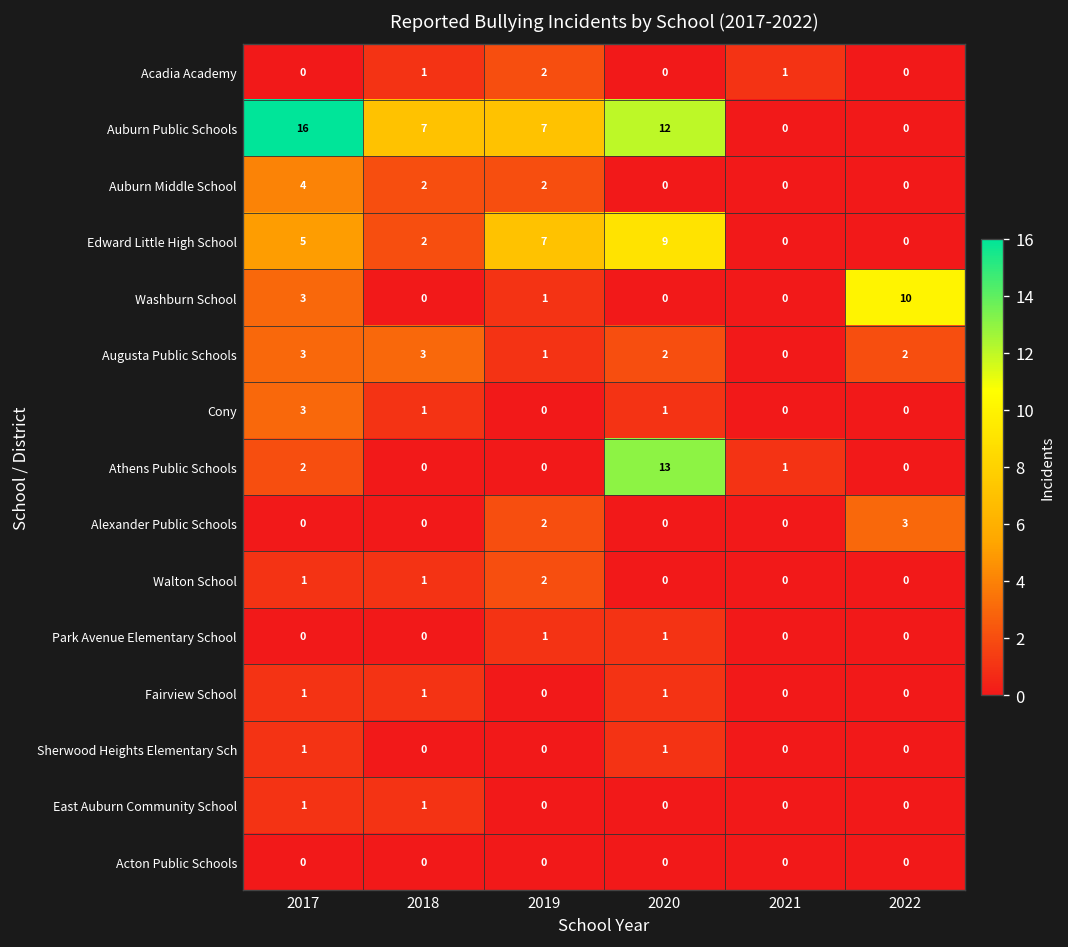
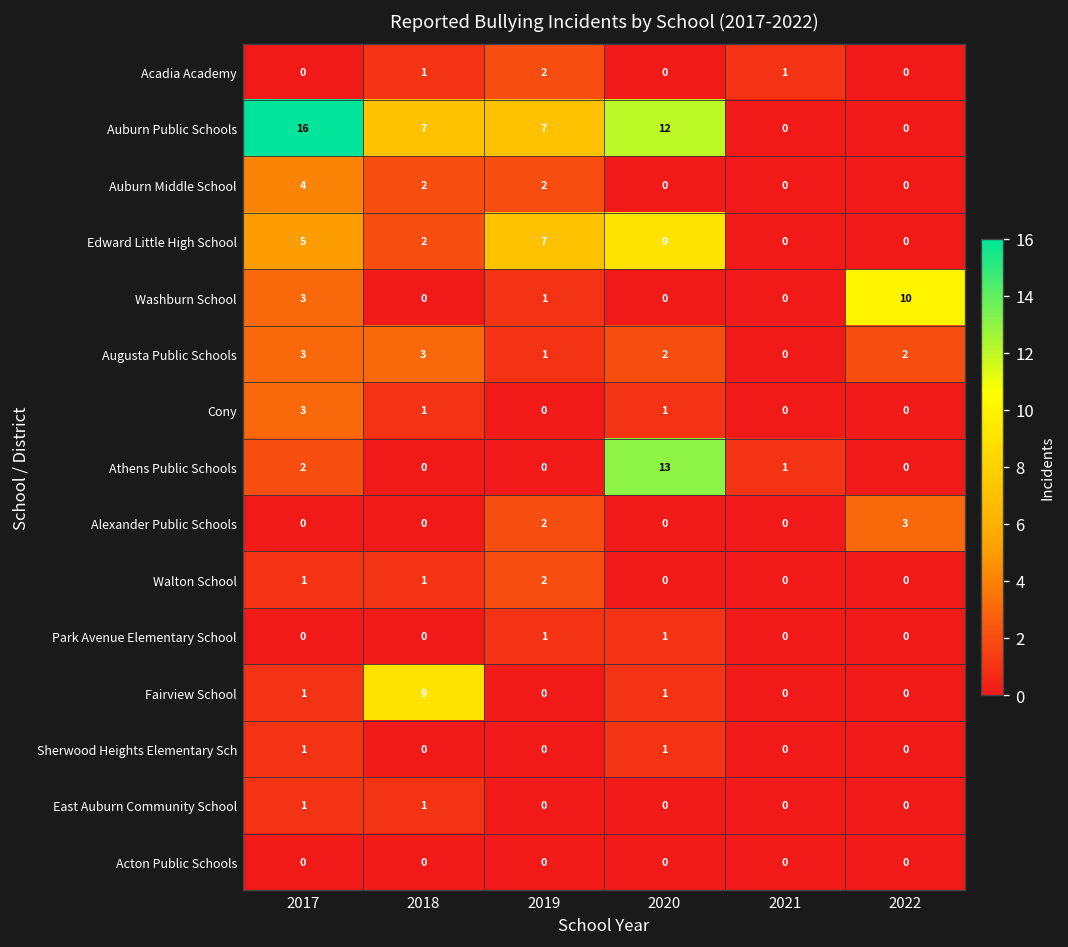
  {
    "Acadia Academy": {
      "2017": 0,
      "2018": 1,
      "2019": 2,
      "2020": 0,
      "2021": 1,
      "2022": 0
    },
    "Auburn Public Schools": {
      "2017": 16,
      "2018": 7,
      "2019": 7,
      "2020": 12,
      "2021": 0,
      "2022": 0
    },
    "Auburn Middle School": {
      "2017": 4,
      "2018": 2,
      "2019": 2,
      "2020": 0,
      "2021": 0,
      "2022": 0
    },
    "Edward Little High School": {
      "2017": 5,
      "2018": 2,
      "2019": 7,
      "2020": 9,
      "2021": 0,
      "2022": 0
    },
    "Washburn School": {
      "2017": 3,
      "2018": 0,
      "2019": 1,
      "2020": 0,
      "2021": 0,
      "2022": 10
    },
    "Augusta Public Schools": {
      "2017": 3,
      "2018": 3,
      "2019": 1,
      "2020": 2,
      "2021": 0,
      "2022": 2
    },
    "Cony": {
      "2017": 3,
      "2018": 1,
      "2019": 0,
      "2020": 1,
      "2021": 0,
      "2022": 0
    },
    "Athens Public Schools": {
      "2017": 2,
      "2018": 0,
      "2019": 0,
      "2020": 13,
      "2021": 1,
      "2022": 0
    },
    "Alexander Public Schools": {
      "2017": 0,
      "2018": 0,
      "2019": 2,
      "2020": 0,
      "2021": 0,
      "2022": 3
    },
    "Walton School": {
      "2017": 1,
      "2018": 1,
      "2019": 2,
      "2020": 0,
      "2021": 0,
      "2022": 0
    },
    "Park Avenue Elementary School": {
      "2017": 0,
      "2018": 0,
      "2019": 1,
      "2020": 1,
      "2021": 0,
      "2022": 0
    },
    "Fairview School": {
      "2017": 1,
-     "2018": 1,
+     "2018": 9,
      "2019": 0,
      "2020": 1,
      "2021": 0,
      "2022": 0
    },
    "Sherwood Heights Elementary Sch": {
      "2017": 1,
      "2018": 0,
      "2019": 0,
      "2020": 1,
      "2021": 0,
      "2022": 0
    },
    "East Auburn Community School": {
      "2017": 1,
      "2018": 1,
      "2019": 0,
      "2020": 0,
      "2021": 0,
      "2022": 0
    },
    "Acton Public Schools": {
      "2017": 0,
      "2018": 0,
      "2019": 0,
      "2020": 0,
      "2021": 0,
      "2022": 0
    }
  }
